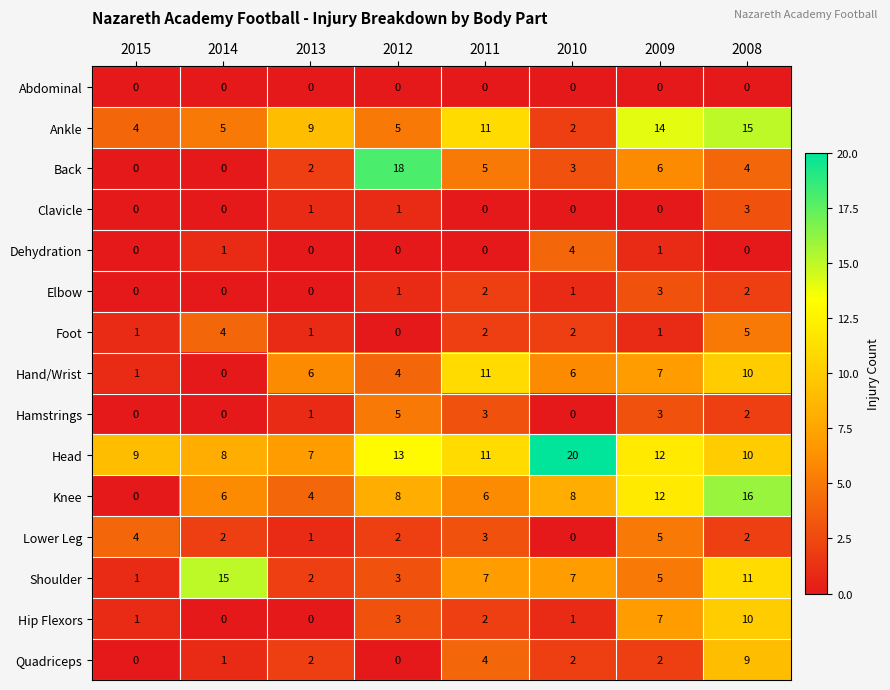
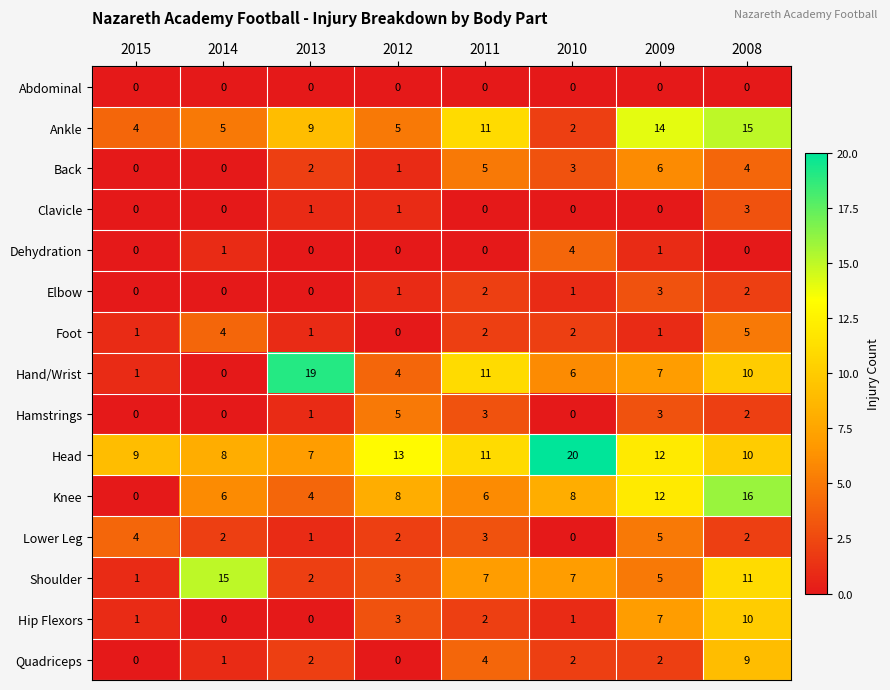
  {
    "Abdominal": {
      "2015": 0,
      "2014": 0,
      "2013": 0,
      "2012": 0,
      "2011": 0,
      "2010": 0,
      "2009": 0,
      "2008": 0
    },
    "Ankle": {
      "2015": 4,
      "2014": 5,
      "2013": 9,
      "2012": 5,
      "2011": 11,
      "2010": 2,
      "2009": 14,
      "2008": 15
    },
    "Back": {
      "2015": 0,
      "2014": 0,
      "2013": 2,
-     "2012": 18,
+     "2012": 1,
      "2011": 5,
      "2010": 3,
      "2009": 6,
      "2008": 4
    },
    "Clavicle": {
      "2015": 0,
      "2014": 0,
      "2013": 1,
      "2012": 1,
      "2011": 0,
      "2010": 0,
      "2009": 0,
      "2008": 3
    },
    "Dehydration": {
      "2015": 0,
      "2014": 1,
      "2013": 0,
      "2012": 0,
      "2011": 0,
      "2010": 4,
      "2009": 1,
      "2008": 0
    },
    "Elbow": {
      "2015": 0,
      "2014": 0,
      "2013": 0,
      "2012": 1,
      "2011": 2,
      "2010": 1,
      "2009": 3,
      "2008": 2
    },
    "Foot": {
      "2015": 1,
      "2014": 4,
      "2013": 1,
      "2012": 0,
      "2011": 2,
      "2010": 2,
      "2009": 1,
      "2008": 5
    },
    "Hand/Wrist": {
      "2015": 1,
      "2014": 0,
-     "2013": 6,
+     "2013": 19,
      "2012": 4,
      "2011": 11,
      "2010": 6,
      "2009": 7,
      "2008": 10
    },
    "Hamstrings": {
      "2015": 0,
      "2014": 0,
      "2013": 1,
      "2012": 5,
      "2011": 3,
      "2010": 0,
      "2009": 3,
      "2008": 2
    },
    "Head": {
      "2015": 9,
      "2014": 8,
      "2013": 7,
      "2012": 13,
      "2011": 11,
      "2010": 20,
      "2009": 12,
      "2008": 10
    },
    "Knee": {
      "2015": 0,
      "2014": 6,
      "2013": 4,
      "2012": 8,
      "2011": 6,
      "2010": 8,
      "2009": 12,
      "2008": 16
    },
    "Lower Leg": {
      "2015": 4,
      "2014": 2,
      "2013": 1,
      "2012": 2,
      "2011": 3,
      "2010": 0,
      "2009": 5,
      "2008": 2
    },
    "Shoulder": {
      "2015": 1,
      "2014": 15,
      "2013": 2,
      "2012": 3,
      "2011": 7,
      "2010": 7,
      "2009": 5,
      "2008": 11
    },
    "Hip Flexors": {
      "2015": 1,
      "2014": 0,
      "2013": 0,
      "2012": 3,
      "2011": 2,
      "2010": 1,
      "2009": 7,
      "2008": 10
    },
    "Quadriceps": {
      "2015": 0,
      "2014": 1,
      "2013": 2,
      "2012": 0,
      "2011": 4,
      "2010": 2,
      "2009": 2,
      "2008": 9
    }
  }
